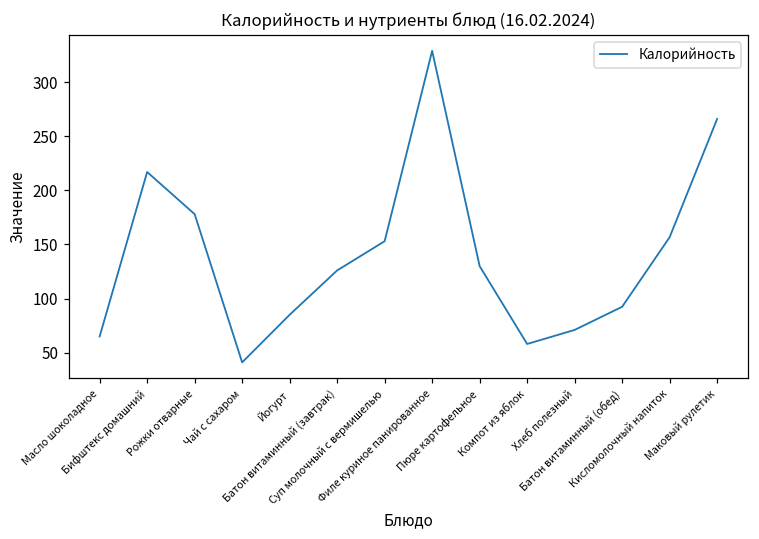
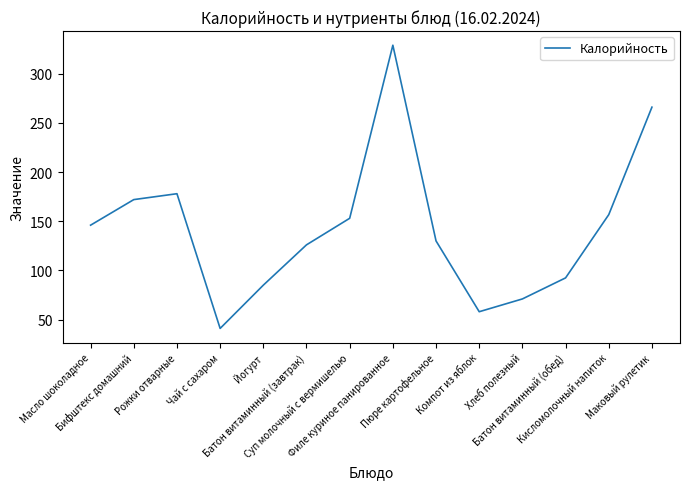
  {
-   "Масло шоколадное": 70,
-   "Бифштекс домашний": 220,
+   "Масло шоколадное": 150,
+   "Бифштекс домашний": 170,
    "Рожки отварные": 180,
    "Чай с сахаром": 40,
    "Йогурт": 90,
    "Батон витаминный (завтрак)": 130,
    "Суп молочный с вермишелью": 150,
    "Филе куриное панированное": 330,
    "Пюре картофельное": 130,
    "Компот из яблок": 60,
    "Хлеб полезный": 70,
    "Батон витаминный (обед)": 90,
    "Кисломолочный напиток": 160,
    "Маковый рулетик": 270
  }
